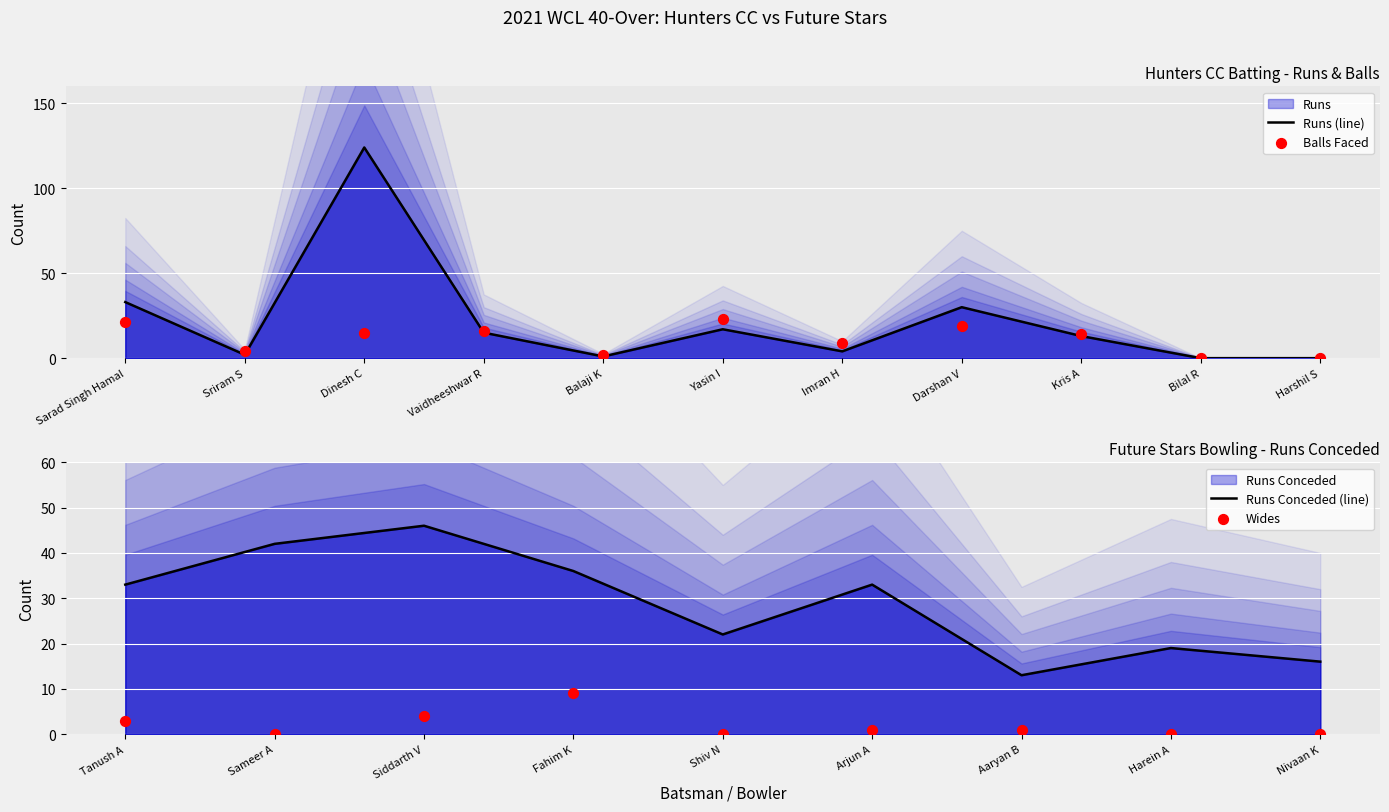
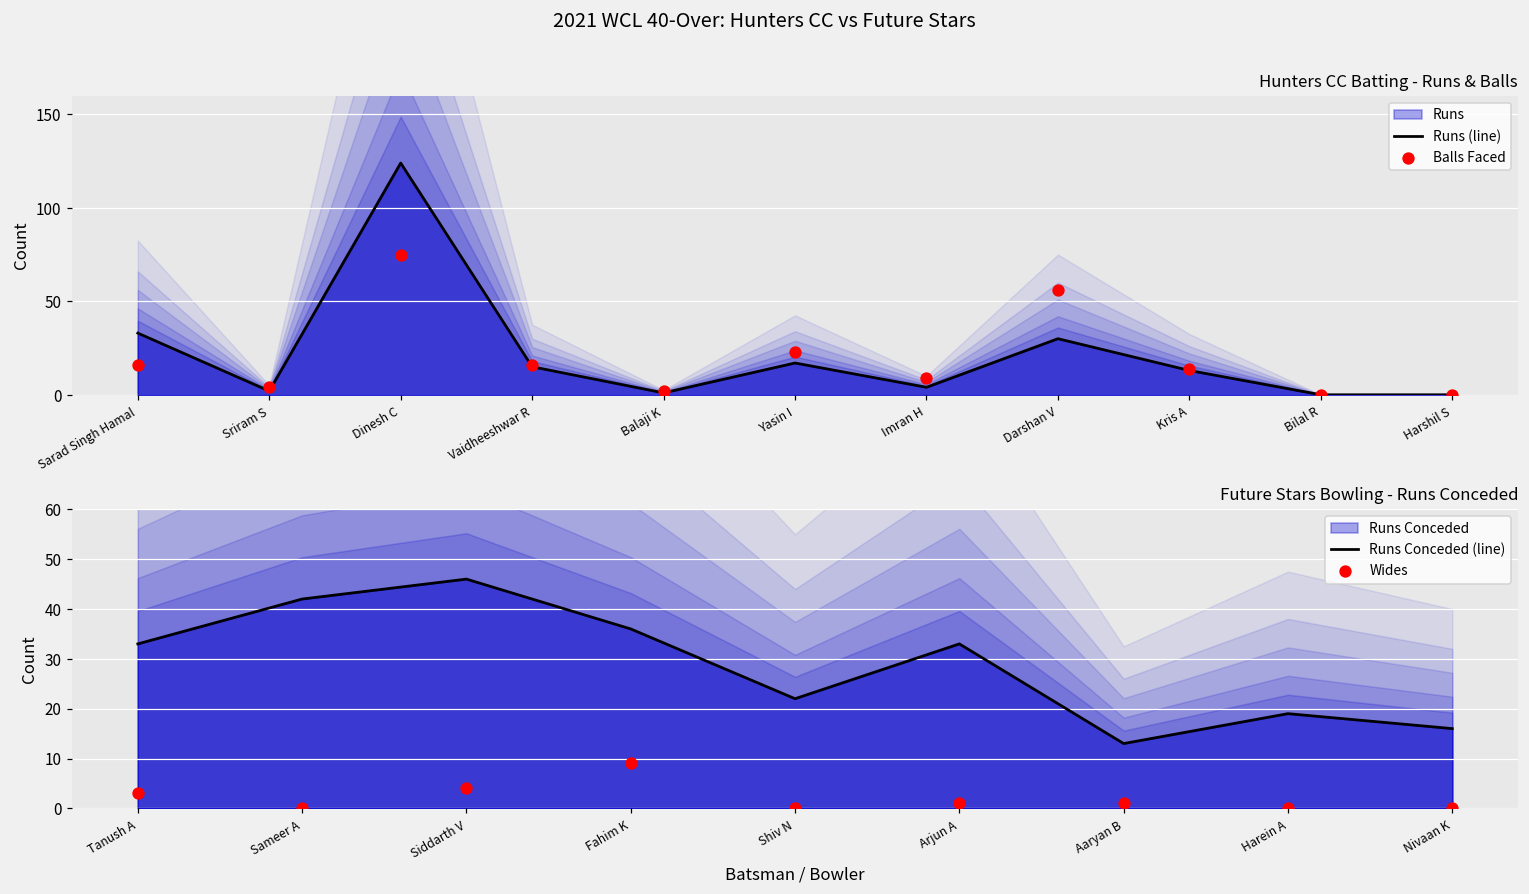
  {
    "Hunters CC Batting - Runs & Balls": {
      "Balls Faced": {
-       "Sarad Singh Hamal": 21,
-       "Dinesh C": 15,
-       "Darshan V": 19
+       "Sarad Singh Hamal": 16,
+       "Dinesh C": 75,
+       "Darshan V": 56
      }
    }
  }
